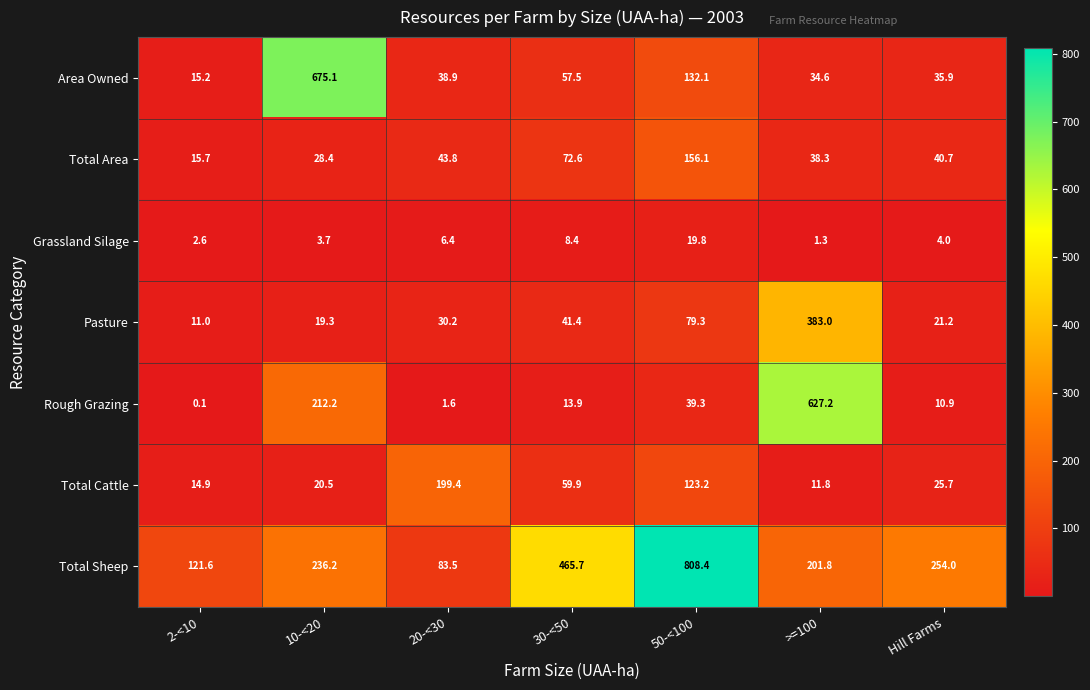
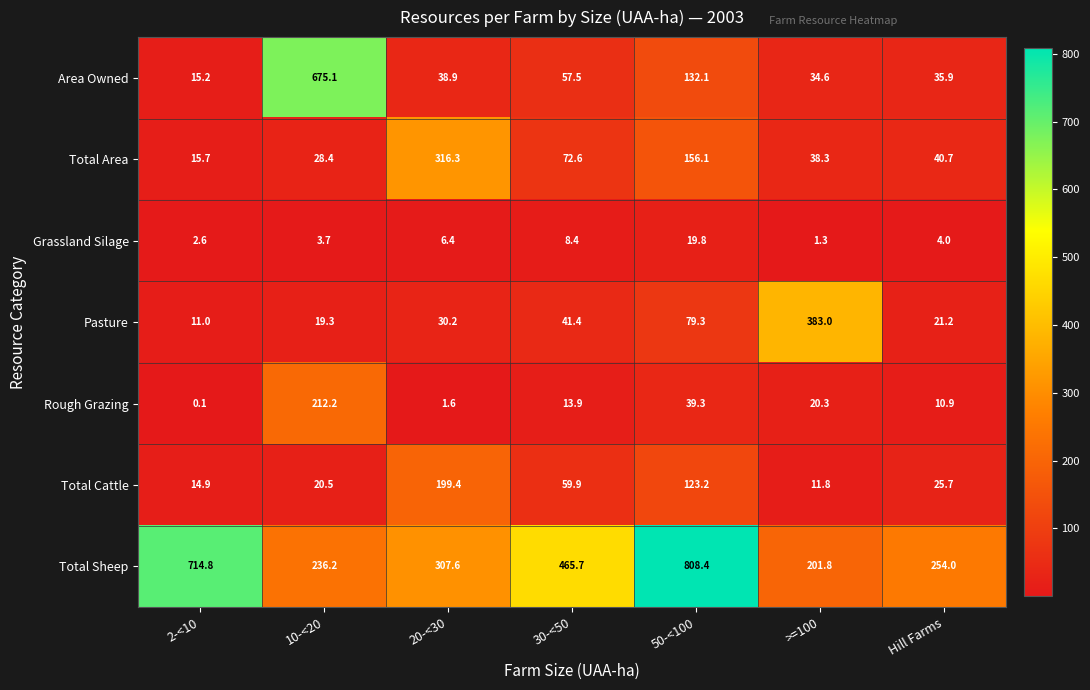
  {
    "Area Owned": {
      "2-<10": 15.2,
      "10-<20": 675.1,
      "20-<30": 38.9,
      "30-<50": 57.5,
      "50-<100": 132.1,
      ">=100": 34.6,
      "Hill Farms": 35.9
    },
    "Total Area": {
      "2-<10": 15.7,
      "10-<20": 28.4,
-     "20-<30": 43.8,
+     "20-<30": 316.3,
      "30-<50": 72.6,
      "50-<100": 156.1,
      ">=100": 38.3,
      "Hill Farms": 40.7
    },
    "Grassland Silage": {
      "2-<10": 2.6,
      "10-<20": 3.7,
      "20-<30": 6.4,
      "30-<50": 8.4,
      "50-<100": 19.8,
      ">=100": 1.3,
      "Hill Farms": 4.0
    },
    "Pasture": {
      "2-<10": 11.0,
      "10-<20": 19.3,
      "20-<30": 30.2,
      "30-<50": 41.4,
      "50-<100": 79.3,
      ">=100": 383.0,
      "Hill Farms": 21.2
    },
    "Rough Grazing": {
      "2-<10": 0.1,
      "10-<20": 212.2,
      "20-<30": 1.6,
      "30-<50": 13.9,
      "50-<100": 39.3,
-     ">=100": 627.2,
+     ">=100": 20.3,
      "Hill Farms": 10.9
    },
    "Total Cattle": {
      "2-<10": 14.9,
      "10-<20": 20.5,
      "20-<30": 199.4,
      "30-<50": 59.9,
      "50-<100": 123.2,
      ">=100": 11.8,
      "Hill Farms": 25.7
    },
    "Total Sheep": {
-     "2-<10": 121.6,
+     "2-<10": 714.8,
      "10-<20": 236.2,
-     "20-<30": 83.5,
+     "20-<30": 307.6,
      "30-<50": 465.7,
      "50-<100": 808.4,
      ">=100": 201.8,
      "Hill Farms": 254.0
    }
  }
